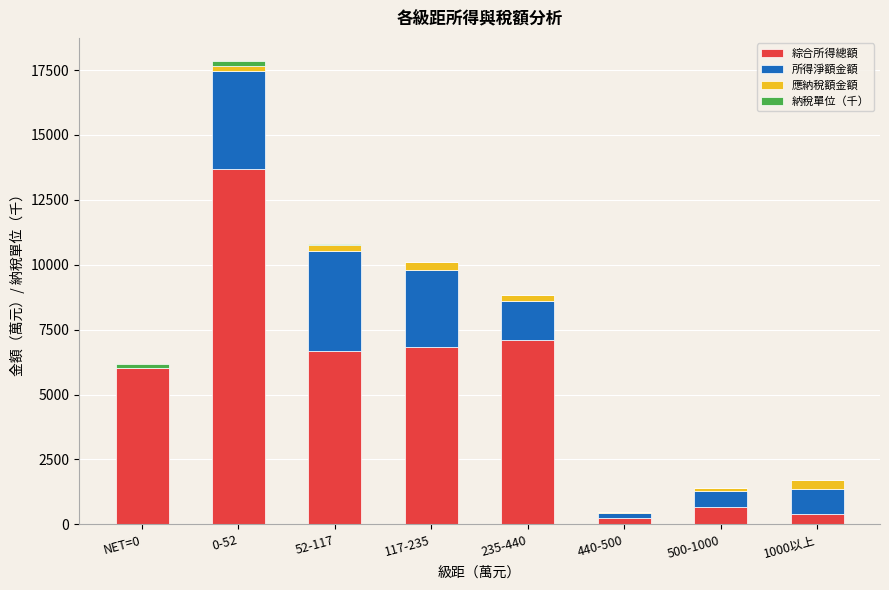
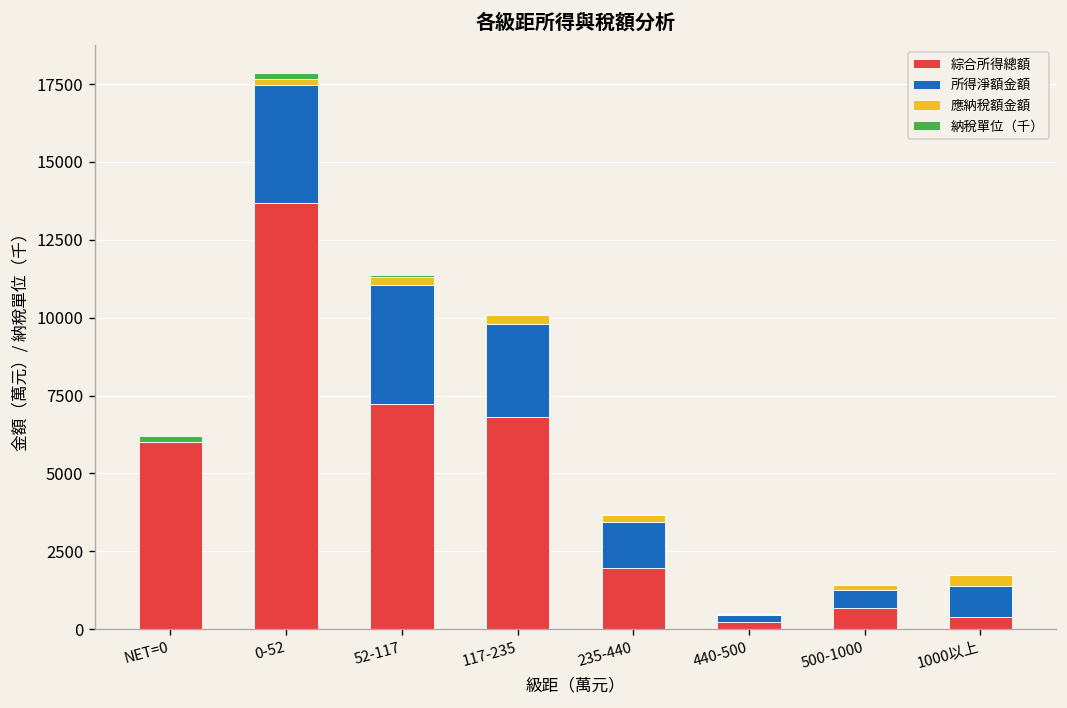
  {
    "綜合所得總額": {
      "NET=0": 6000,
      "0-52": 13700,
-     "52-117": 6700,
+     "52-117": 7200,
      "117-235": 6800,
-     "235-440": 7100,
+     "235-440": 2000,
      "440-500": 200,
      "500-1000": 700,
      "1000以上": 400
    },
    "所得淨額金額": {
      "NET=0": 0,
      "0-52": 3800,
      "52-117": 3800,
      "117-235": 3000,
      "235-440": 1500,
      "440-500": 200,
      "500-1000": 600,
      "1000以上": 1000
    },
    "應納稅額金額": {
      "NET=0": 0,
      "0-52": 200,
      "52-117": 300,
      "117-235": 300,
      "235-440": 200,
      "500-1000": 100,
      "1000以上": 400
    },
    "納稅單位（千）": {
      "NET=0": 200,
      "0-52": 200
    }
  }
